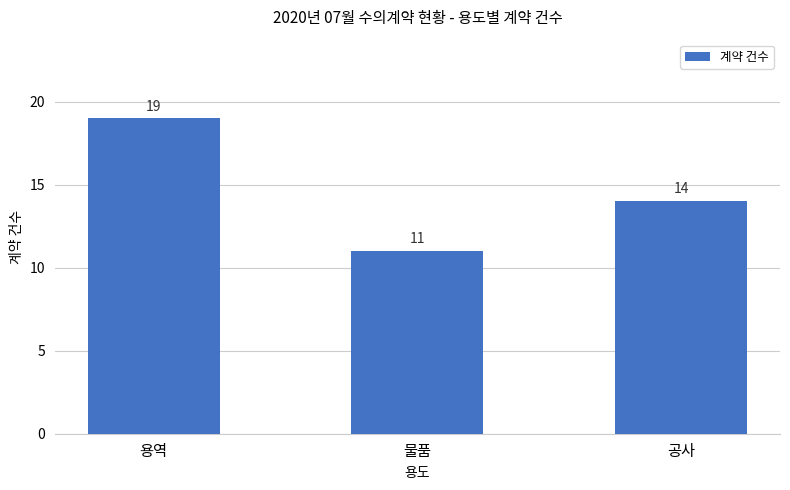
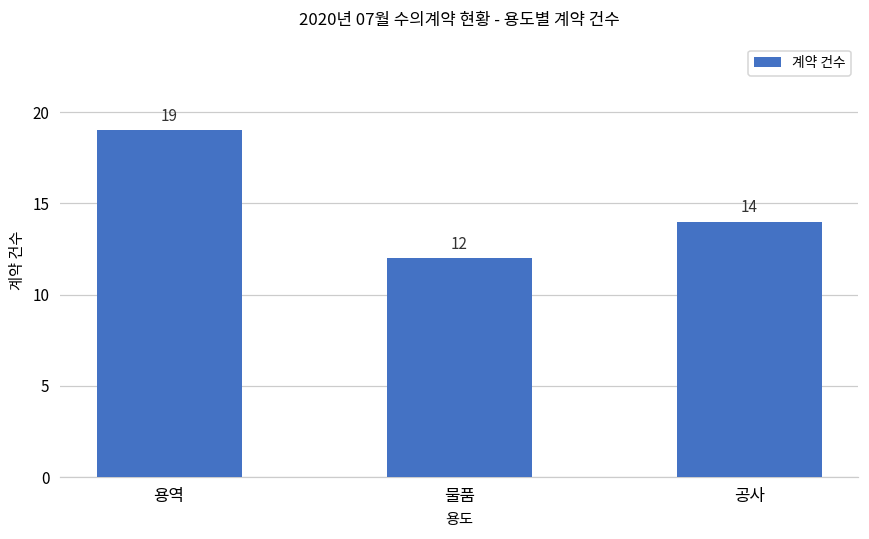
  {
    "용역": 19,
-   "물품": 11,
+   "물품": 12,
    "공사": 14
  }
